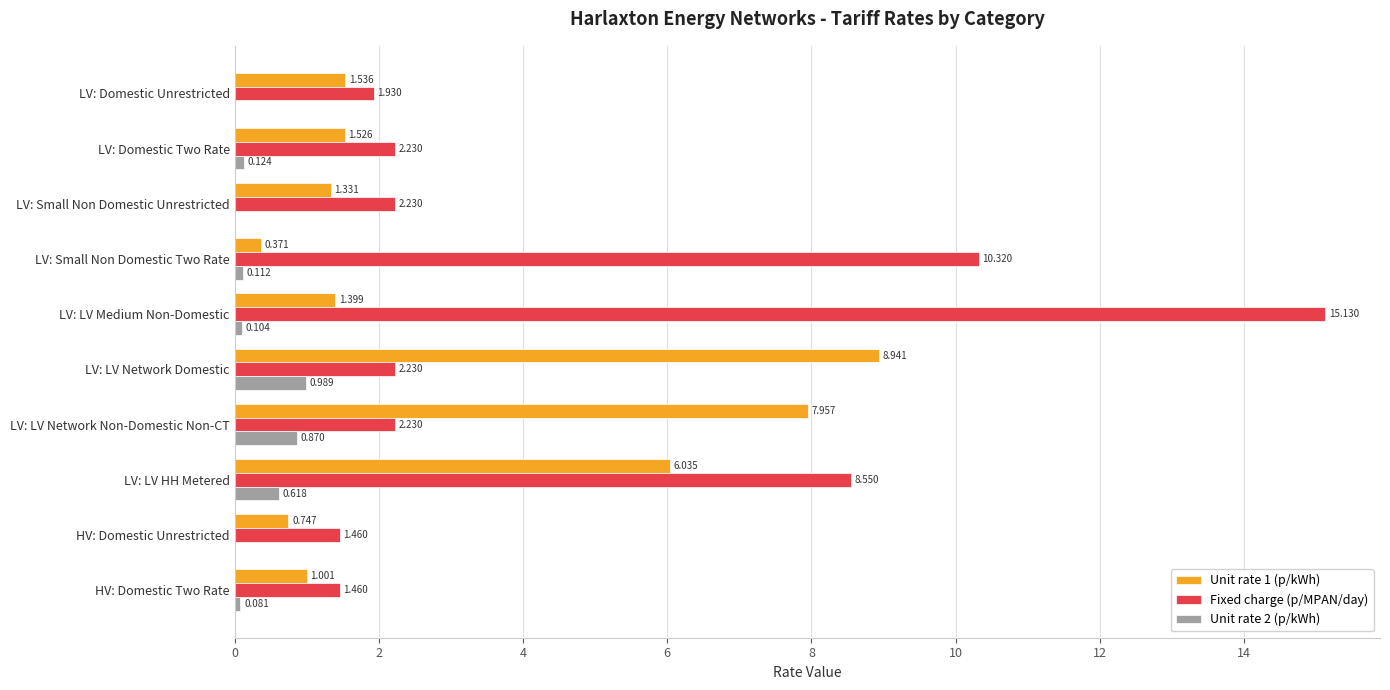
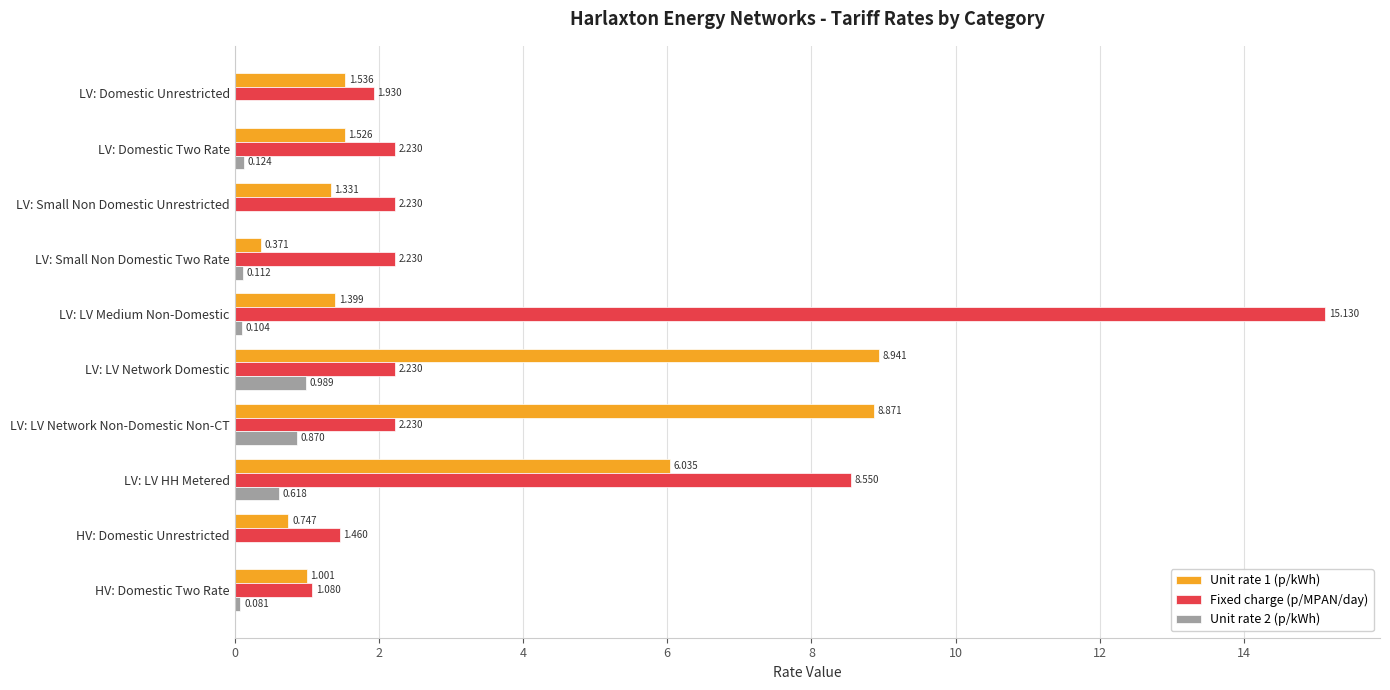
  {
    "Unit rate 1 (p/kWh)": {
      "LV: Domestic Unrestricted": 1.536,
      "LV: Domestic Two Rate": 1.526,
      "LV: Small Non Domestic Unrestricted": 1.331,
      "LV: Small Non Domestic Two Rate": 0.371,
      "LV: LV Medium Non-Domestic": 1.399,
      "LV: LV Network Domestic": 8.941,
-     "LV: LV Network Non-Domestic Non-CT": 7.957,
+     "LV: LV Network Non-Domestic Non-CT": 8.871,
      "LV: LV HH Metered": 6.035,
      "HV: Domestic Unrestricted": 0.747,
      "HV: Domestic Two Rate": 1.001
    },
    "Fixed charge (p/MPAN/day)": {
      "LV: Domestic Unrestricted": 1.930,
      "LV: Domestic Two Rate": 2.230,
      "LV: Small Non Domestic Unrestricted": 2.230,
-     "LV: Small Non Domestic Two Rate": 10.320,
+     "LV: Small Non Domestic Two Rate": 2.230,
      "LV: LV Medium Non-Domestic": 15.130,
      "LV: LV Network Domestic": 2.230,
      "LV: LV Network Non-Domestic Non-CT": 2.230,
      "LV: LV HH Metered": 8.550,
      "HV: Domestic Unrestricted": 1.460,
-     "HV: Domestic Two Rate": 1.460
+     "HV: Domestic Two Rate": 1.080
    },
    "Unit rate 2 (p/kWh)": {
      "LV: Domestic Two Rate": 0.124,
      "LV: Small Non Domestic Two Rate": 0.112,
      "LV: LV Medium Non-Domestic": 0.104,
      "LV: LV Network Domestic": 0.989,
      "LV: LV Network Non-Domestic Non-CT": 0.870,
      "LV: LV HH Metered": 0.618,
      "HV: Domestic Two Rate": 0.081
    }
  }
